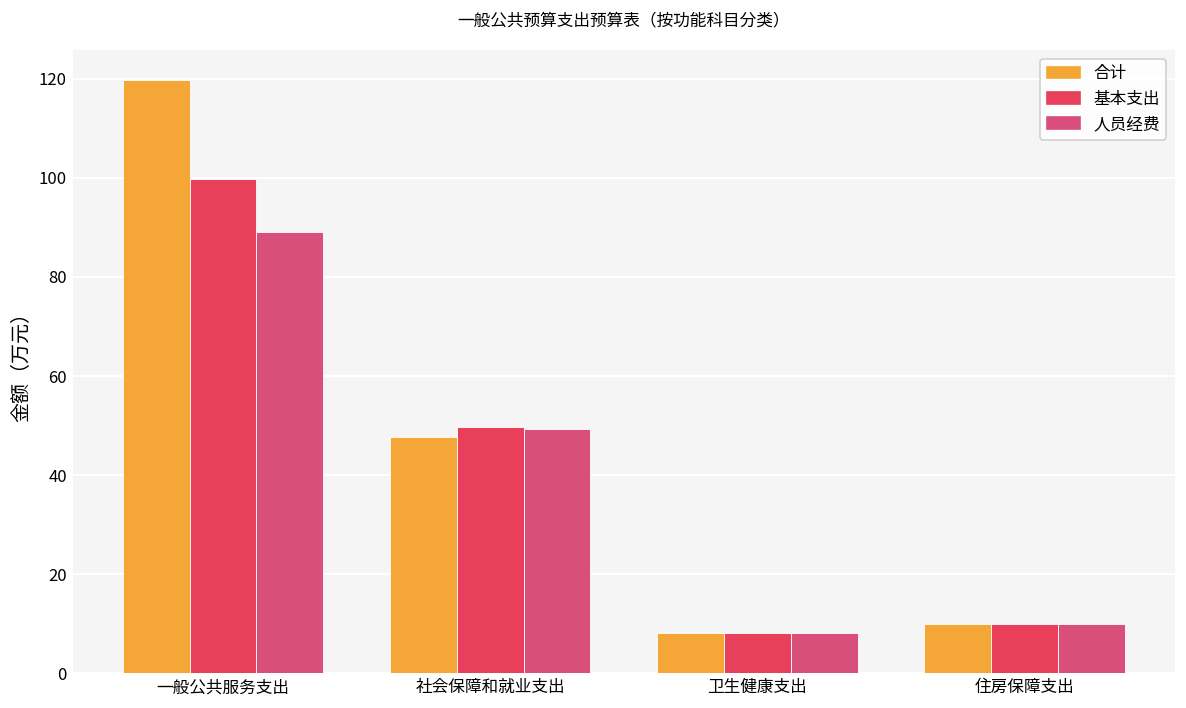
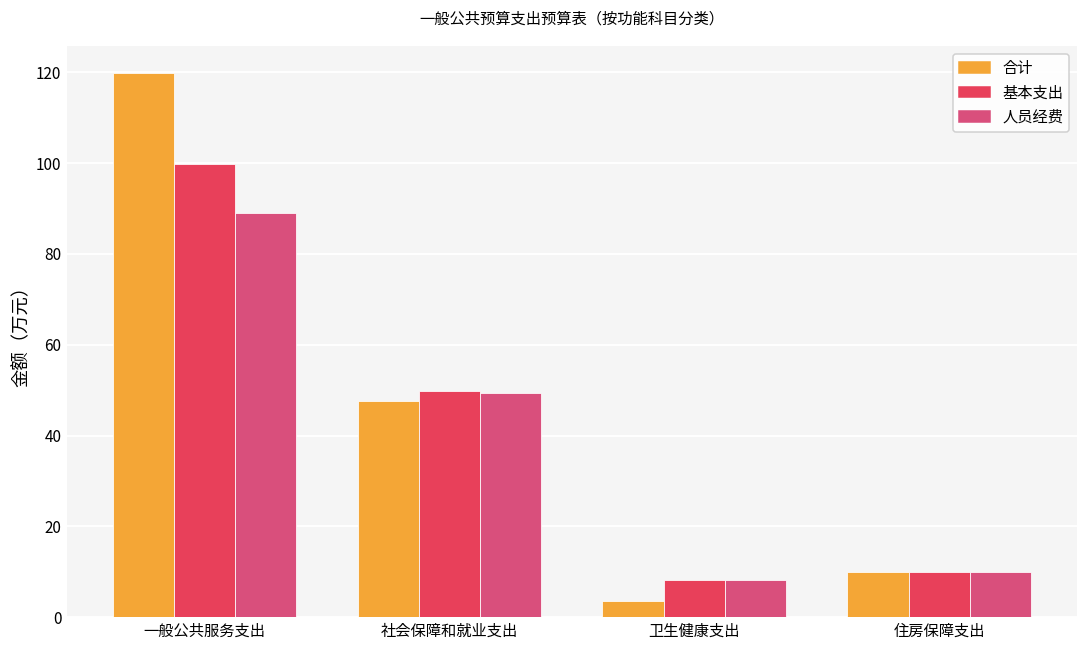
  {
    "合计": {
      "一般公共服务支出": 120,
      "社会保障和就业支出": 48,
-     "卫生健康支出": 8,
+     "卫生健康支出": 3,
      "住房保障支出": 10
    }
  }
